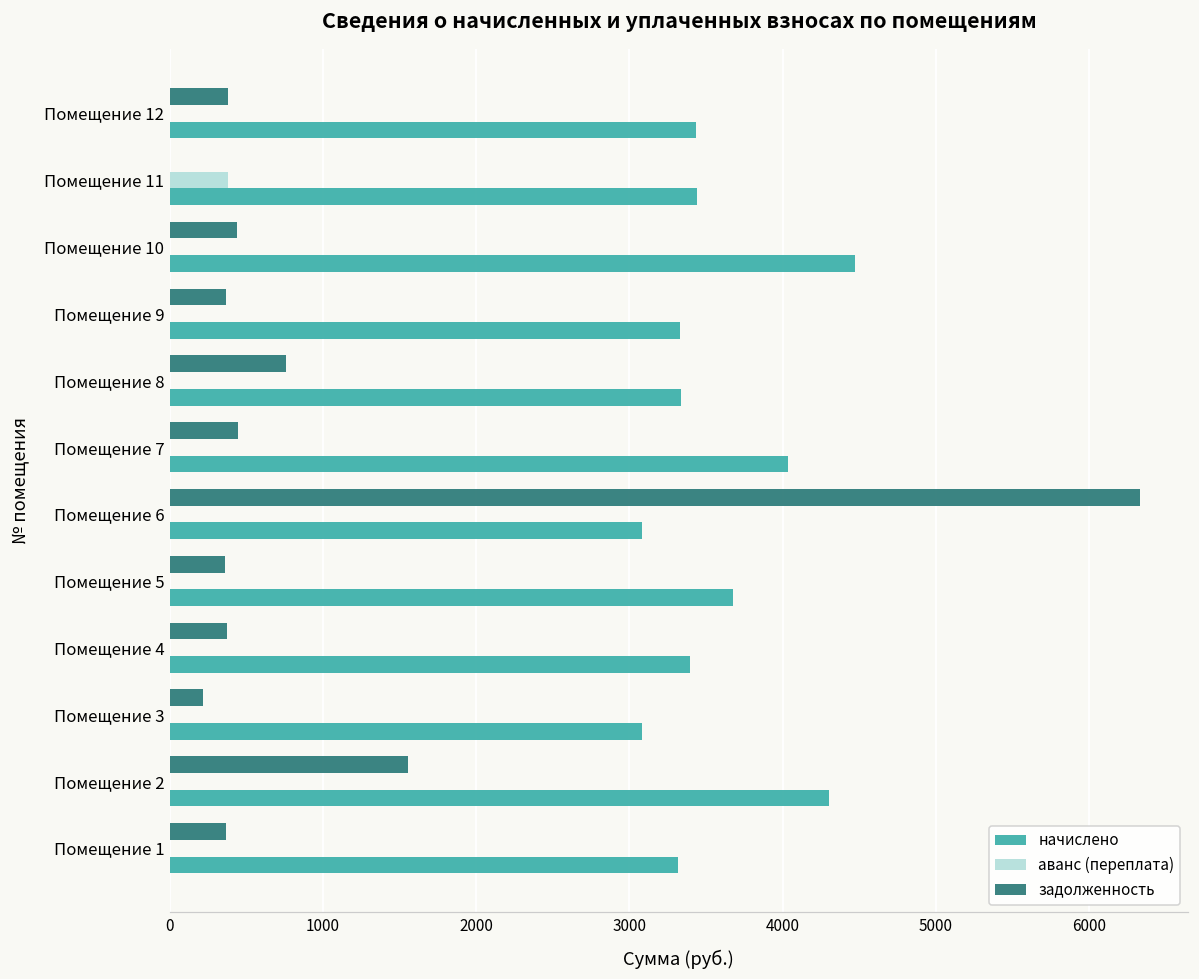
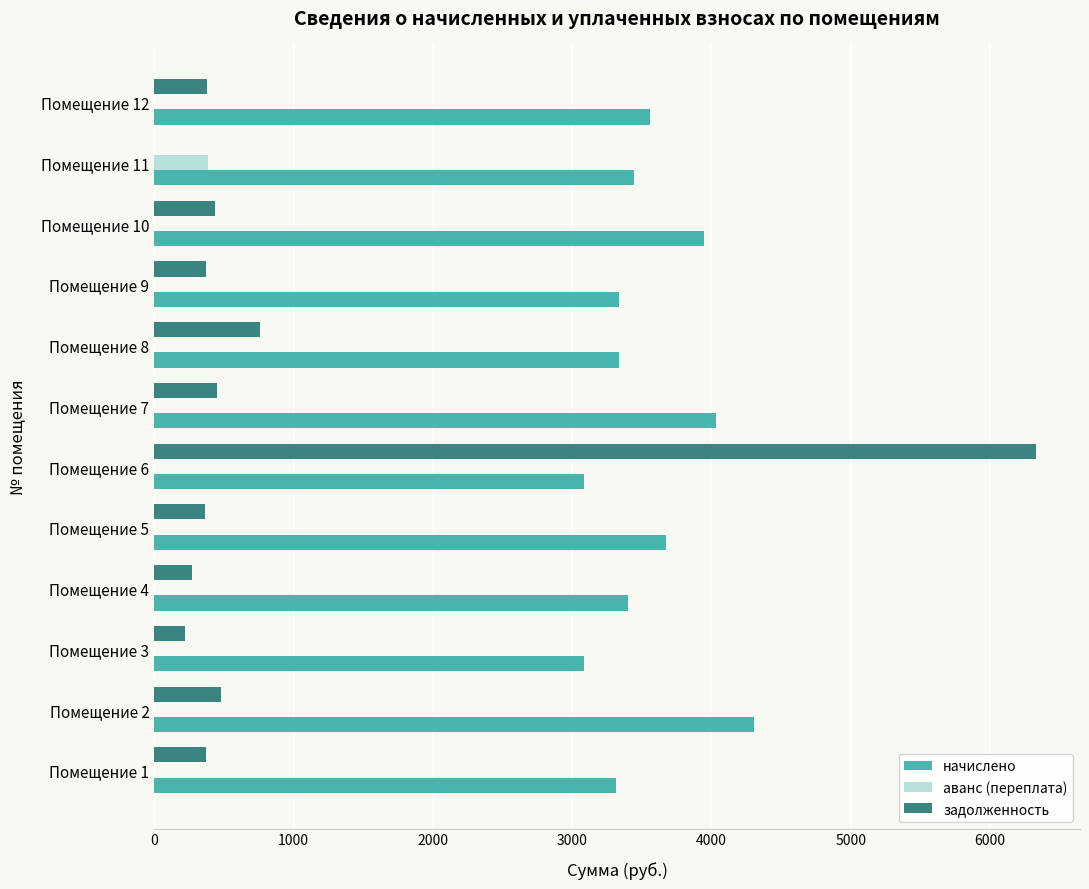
  {
    "начислено": {
-     "Помещение 12": 3440,
+     "Помещение 12": 3560,
      "Помещение 11": 3440,
-     "Помещение 10": 4470,
+     "Помещение 10": 3940,
      "Помещение 9": 3330,
      "Помещение 8": 3330,
      "Помещение 7": 4040,
      "Помещение 6": 3080,
      "Помещение 5": 3670,
      "Помещение 4": 3400,
      "Помещение 3": 3080,
      "Помещение 2": 4300,
      "Помещение 1": 3310
    },
    "аванс (переплата)": {
      "Помещение 12": 0,
      "Помещение 11": 380,
      "Помещение 10": 0,
      "Помещение 9": 0,
      "Помещение 8": 0,
      "Помещение 7": 0,
      "Помещение 6": 0,
      "Помещение 5": 0,
      "Помещение 4": 0,
      "Помещение 3": 0,
      "Помещение 2": 0,
      "Помещение 1": 0
    },
    "задолженность": {
      "Помещение 12": 380,
      "Помещение 11": 0,
      "Помещение 10": 440,
      "Помещение 9": 370,
      "Помещение 8": 760,
      "Помещение 7": 450,
      "Помещение 6": 6330,
      "Помещение 5": 360,
-     "Помещение 4": 380,
+     "Помещение 4": 270,
      "Помещение 3": 220,
-     "Помещение 2": 1560,
+     "Помещение 2": 480,
      "Помещение 1": 370
    }
  }
